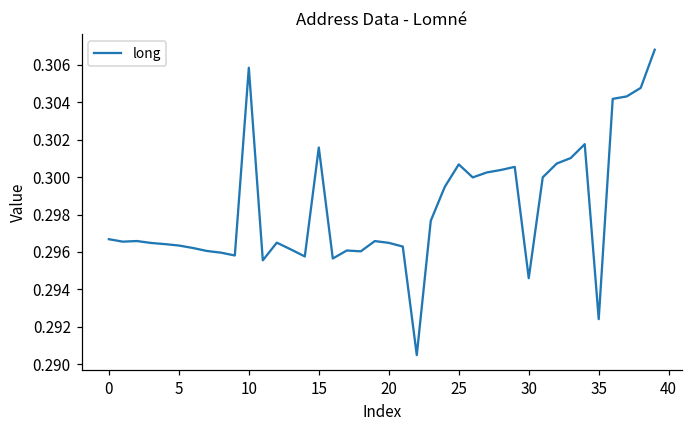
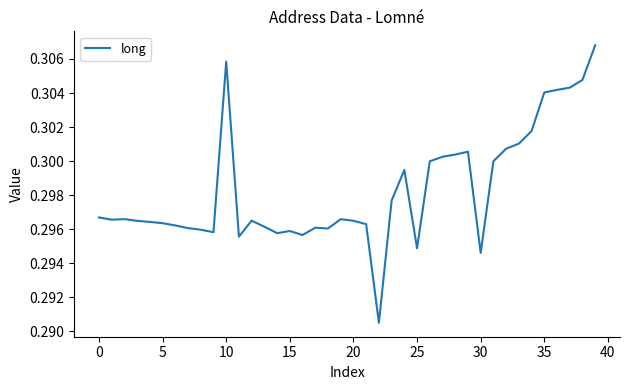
  {
    "0": 0.2967,
    "5": 0.2963,
    "10": 0.3058,
-   "15": 0.3016,
+   "15": 0.2959,
    "20": 0.2965,
-   "25": 0.3007,
+   "25": 0.2949,
    "30": 0.2946,
-   "35": 0.2924
+   "35": 0.3040
  }
